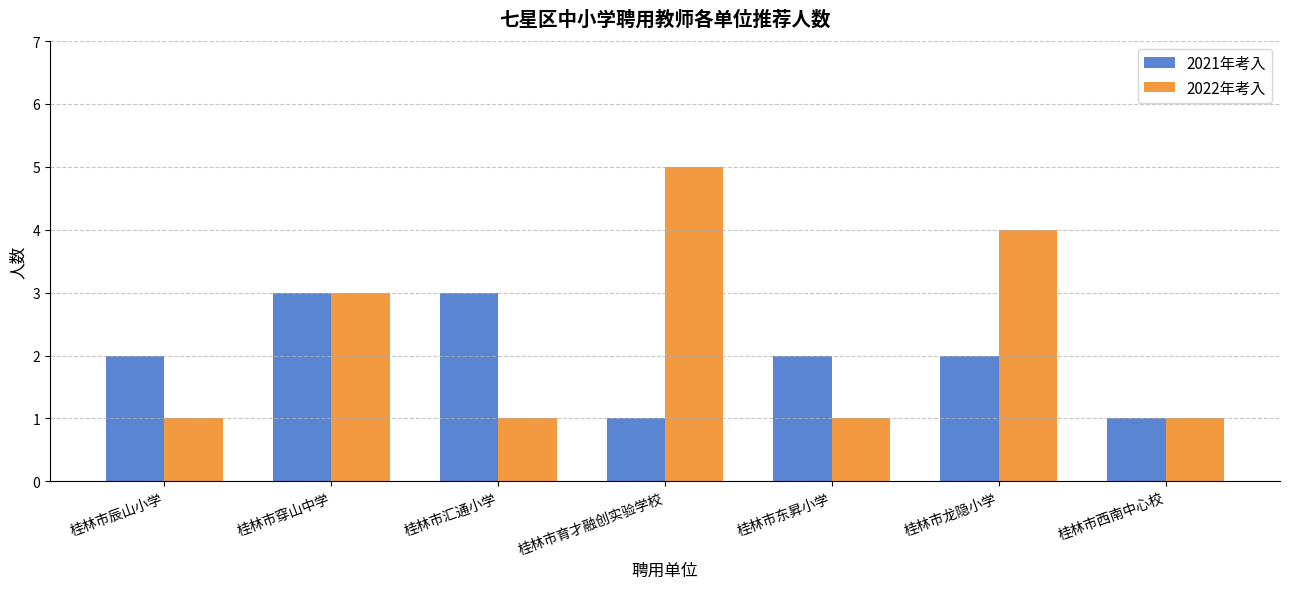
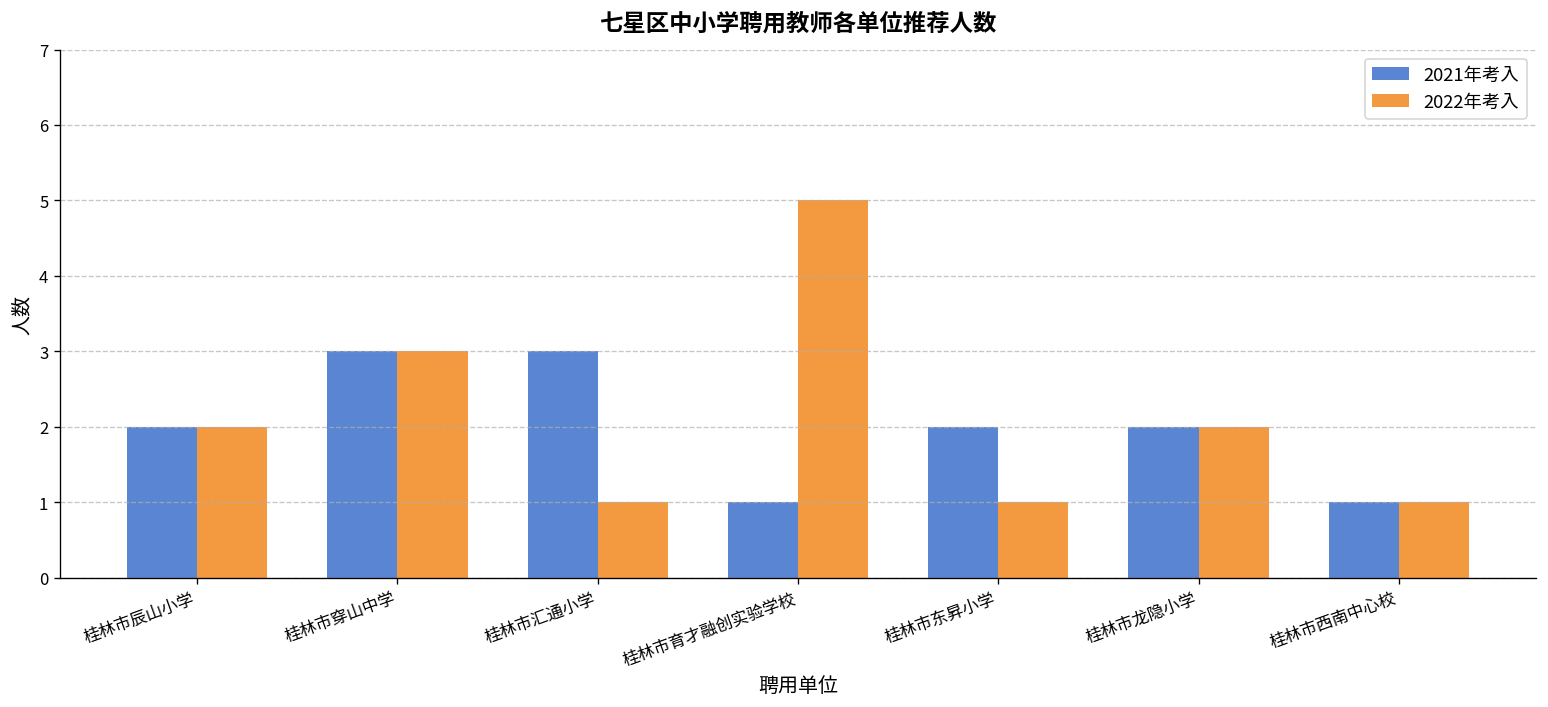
  {
    "2021年考入": {
      "桂林市辰山小学": 2,
      "桂林市穿山中学": 3,
      "桂林市汇通小学": 3,
      "桂林市育才融创实验学校": 1,
      "桂林市东昇小学": 2,
      "桂林市龙隐小学": 2,
      "桂林市西南中心校": 1
    },
    "2022年考入": {
-     "桂林市辰山小学": 1,
+     "桂林市辰山小学": 2,
      "桂林市穿山中学": 3,
      "桂林市汇通小学": 1,
      "桂林市育才融创实验学校": 5,
      "桂林市东昇小学": 1,
-     "桂林市龙隐小学": 4,
+     "桂林市龙隐小学": 2,
      "桂林市西南中心校": 1
    }
  }
